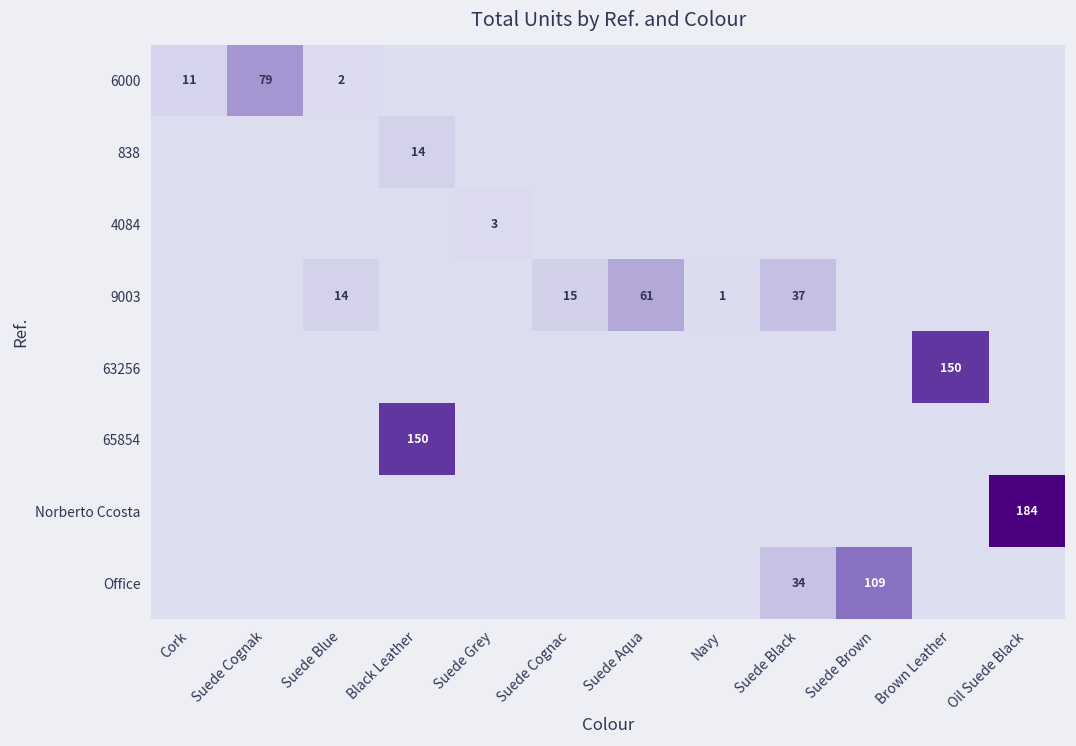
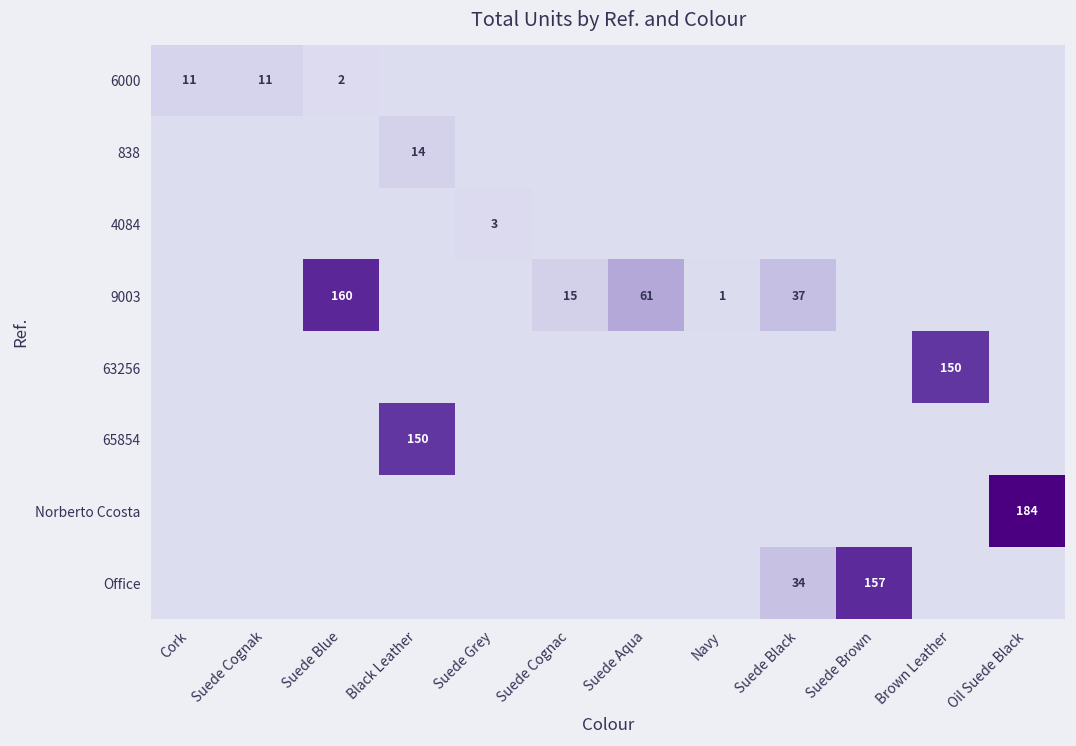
  {
    "6000": {
      "Cork": 11,
-     "Suede Cognak": 79,
+     "Suede Cognak": 11,
      "Suede Blue": 2
    },
    "838": {
      "Black Leather": 14
    },
    "4084": {
      "Suede Grey": 3
    },
    "9003": {
-     "Suede Blue": 14,
+     "Suede Blue": 160,
      "Suede Cognac": 15,
      "Suede Aqua": 61,
      "Navy": 1,
      "Suede Black": 37
    },
    "63256": {
      "Brown Leather": 150
    },
    "65854": {
      "Black Leather": 150
    },
    "Norberto Ccosta": {
      "Oil Suede Black": 184
    },
    "Office": {
      "Suede Black": 34,
-     "Suede Brown": 109
+     "Suede Brown": 157
    }
  }
